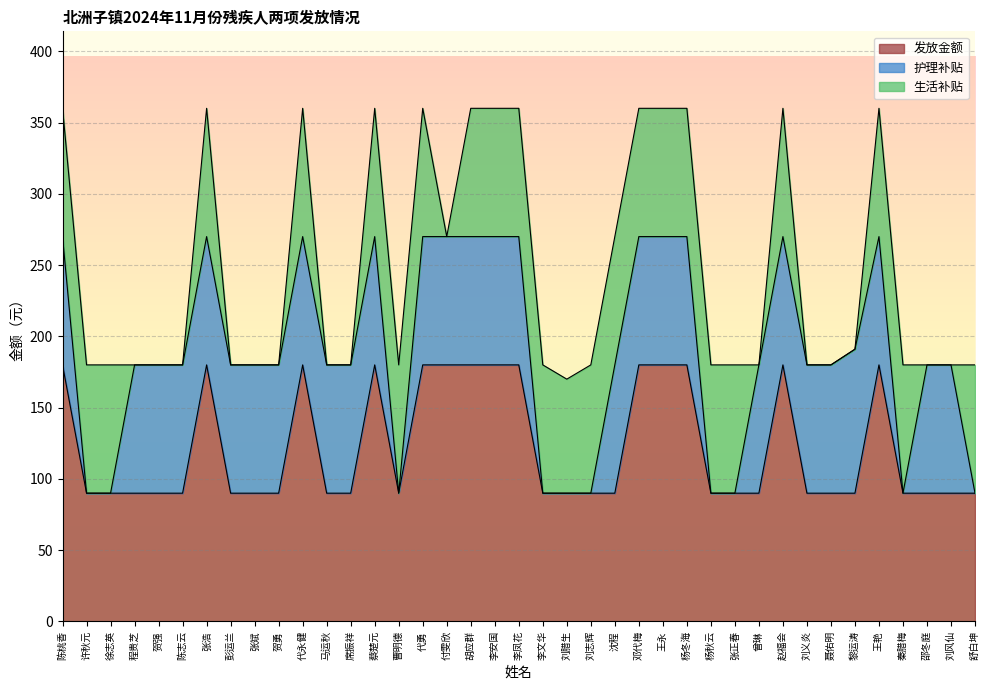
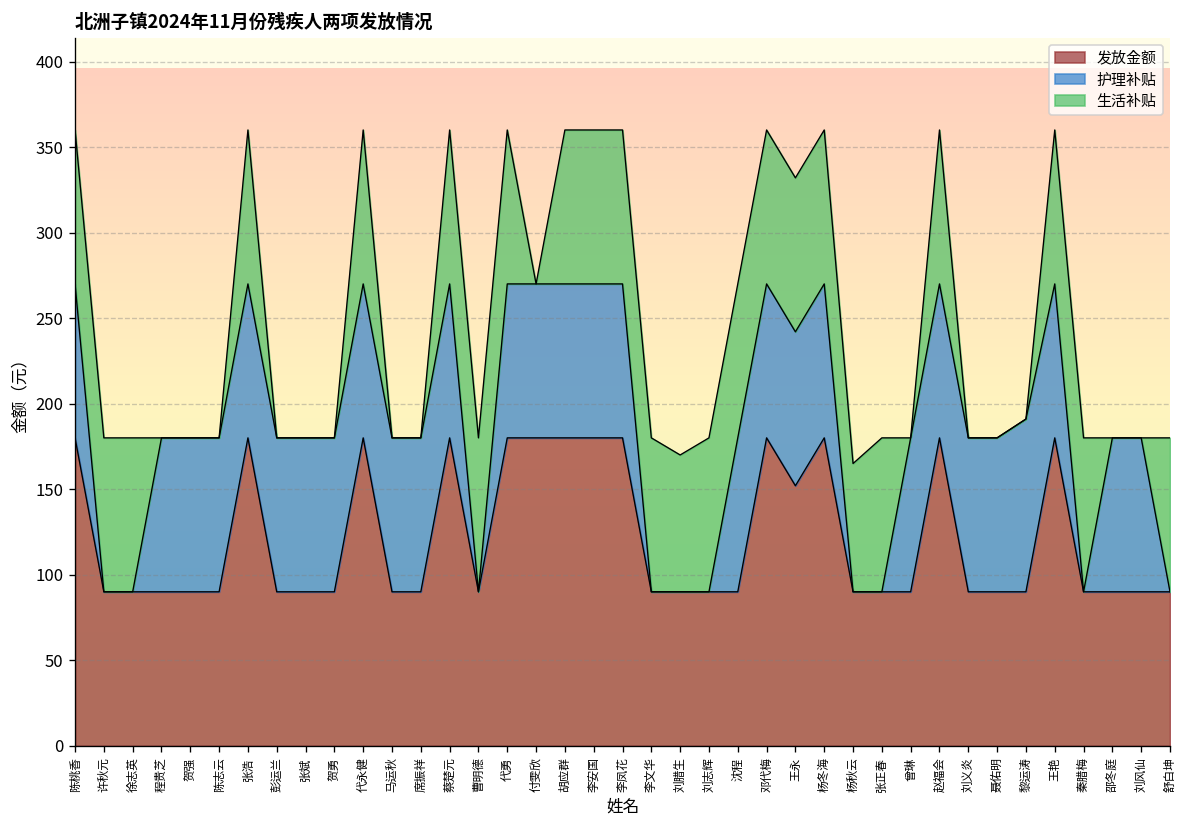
  {
    "发放金额": {
      "陈桃香": 180,
      "程贵芝": 90,
      "贺强": 90,
      "陈志云": 90,
      "张浩": 180,
      "彭运兰": 90,
      "张斌": 90,
      "贺勇": 90,
      "代永健": 180,
      "马运秋": 90,
      "席振祥": 90,
      "蔡楚元": 180,
      "代勇": 180,
      "付雯欣": 180,
      "胡应群": 180,
      "李安国": 180,
      "李凤花": 180,
      "沈程": 90,
      "邓代梅": 180,
-     "王永": 180,
+     "王永": 152,
      "杨冬海": 180,
      "曾琳": 90,
      "赵福会": 180,
      "刘义炎": 90,
      "聂佑明": 90,
      "黎运涛": 90,
      "王艳": 180,
      "邵冬庭": 90,
      "刘风仙": 90
    },
    "护理补贴": {
      "陈桃香": 90,
      "张浩": 90,
      "代永健": 90,
      "蔡楚元": 90,
      "代勇": 90,
      "胡应群": 90,
      "李安国": 90,
      "李凤花": 90,
      "沈程": 90,
      "邓代梅": 90,
      "王永": 90,
      "杨冬海": 90,
      "赵福会": 90,
      "王艳": 90
    },
    "生活补贴": {
      "陈桃香": 90,
      "许秋元": 90,
      "徐志英": 90,
      "张浩": 90,
      "代永健": 90,
      "蔡楚元": 90,
      "曹明德": 90,
      "代勇": 90,
      "胡应群": 90,
      "李安国": 90,
      "李凤花": 90,
      "李文华": 90,
      "刘腊生": 80,
      "刘志辉": 90,
      "沈程": 90,
      "邓代梅": 90,
      "王永": 90,
      "杨冬海": 90,
-     "杨秋云": 90,
+     "杨秋云": 75,
      "张正春": 90,
      "赵福会": 90,
      "王艳": 90,
      "秦腊梅": 90,
      "舒白坤": 90
    }
  }
